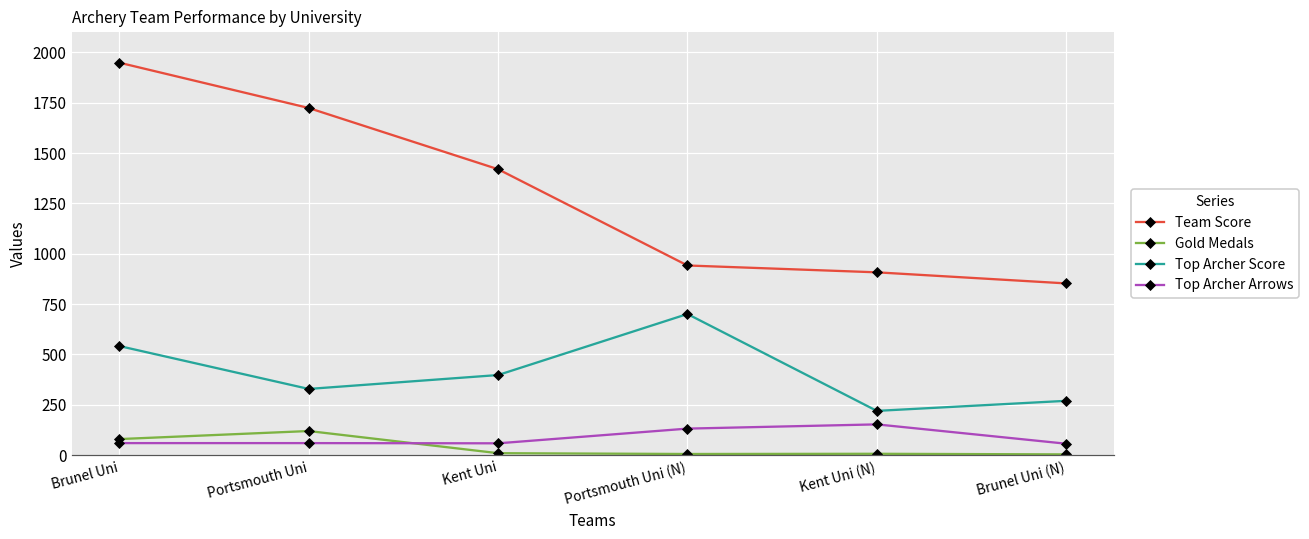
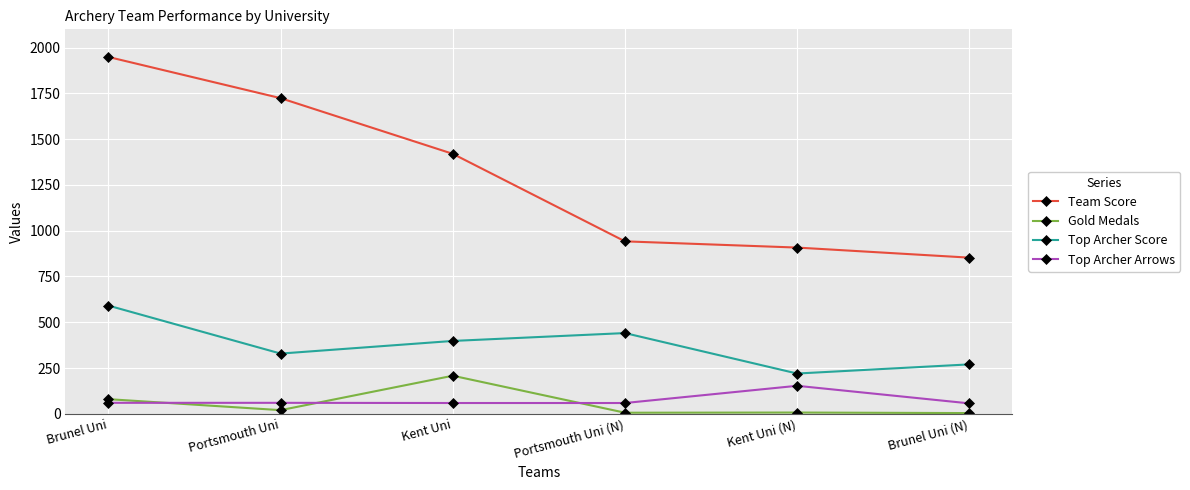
  {
    "Team Score": {
      "Brunel Uni": 1950,
      "Portsmouth Uni": 1720,
      "Kent Uni": 1420,
      "Portsmouth Uni (N)": 940,
      "Kent Uni (N)": 910,
      "Brunel Uni (N)": 850
    },
    "Gold Medals": {
      "Brunel Uni": 80,
-     "Portsmouth Uni": 120,
-     "Kent Uni": 10,
+     "Portsmouth Uni": 20,
+     "Kent Uni": 210,
      "Portsmouth Uni (N)": 10,
      "Kent Uni (N)": 10,
      "Brunel Uni (N)": 0
    },
    "Top Archer Score": {
-     "Brunel Uni": 540,
+     "Brunel Uni": 590,
      "Portsmouth Uni": 330,
      "Kent Uni": 400,
-     "Portsmouth Uni (N)": 700,
+     "Portsmouth Uni (N)": 440,
      "Kent Uni (N)": 220,
      "Brunel Uni (N)": 270
    },
    "Top Archer Arrows": {
      "Brunel Uni": 60,
      "Portsmouth Uni": 60,
      "Kent Uni": 60,
-     "Portsmouth Uni (N)": 130,
+     "Portsmouth Uni (N)": 60,
      "Kent Uni (N)": 150,
      "Brunel Uni (N)": 60
    }
  }
